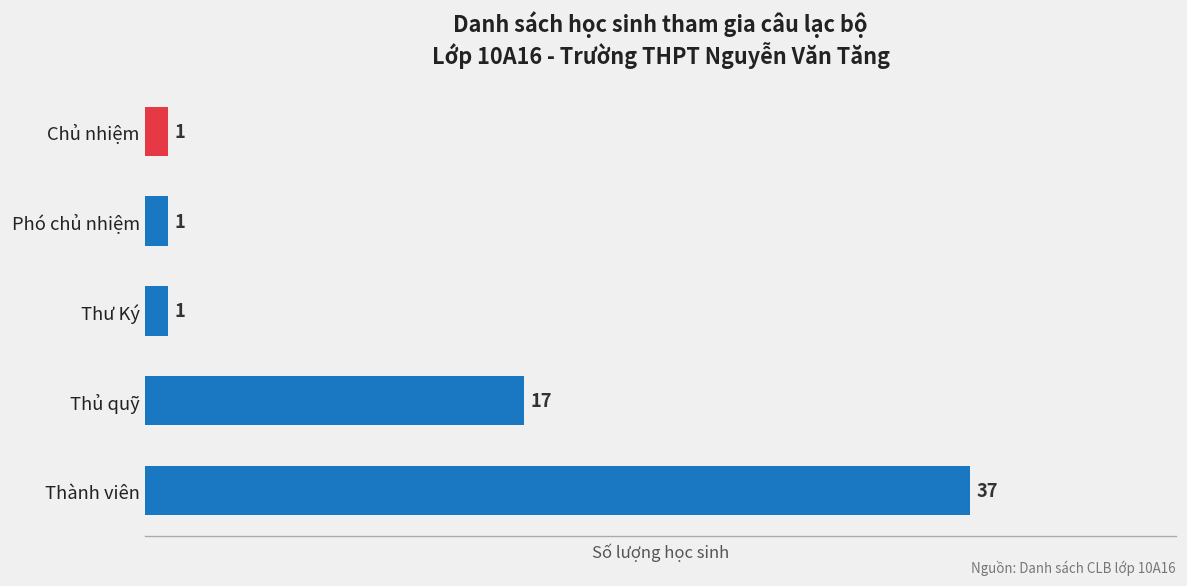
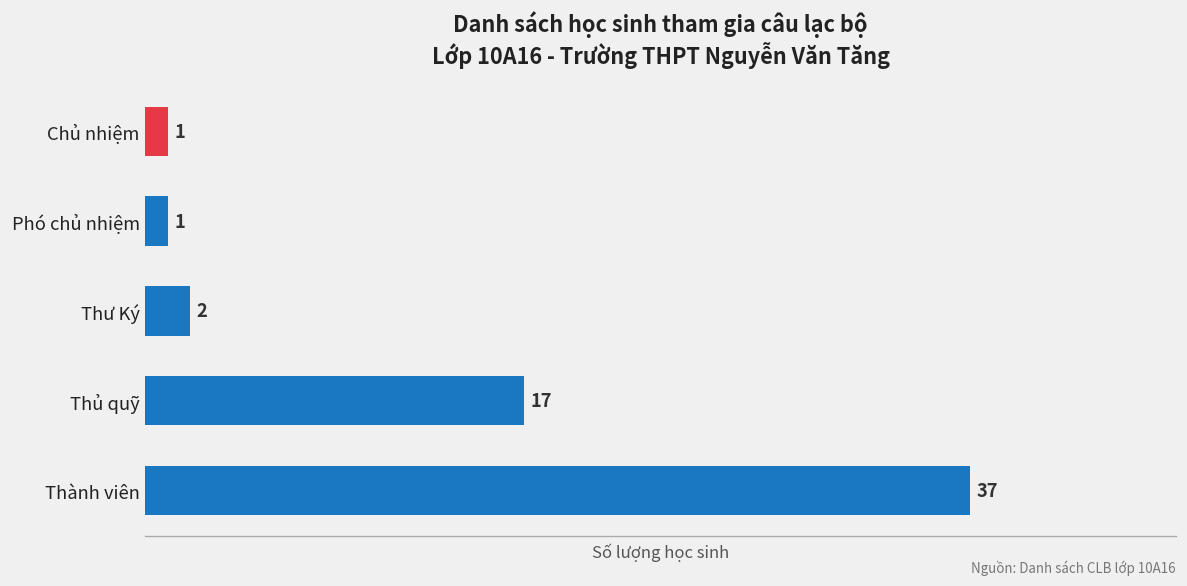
  {
    "Chủ nhiệm": 1,
    "Phó chủ nhiệm": 1,
-   "Thư Ký": 1,
+   "Thư Ký": 2,
    "Thủ quỹ": 17,
    "Thành viên": 37
  }
